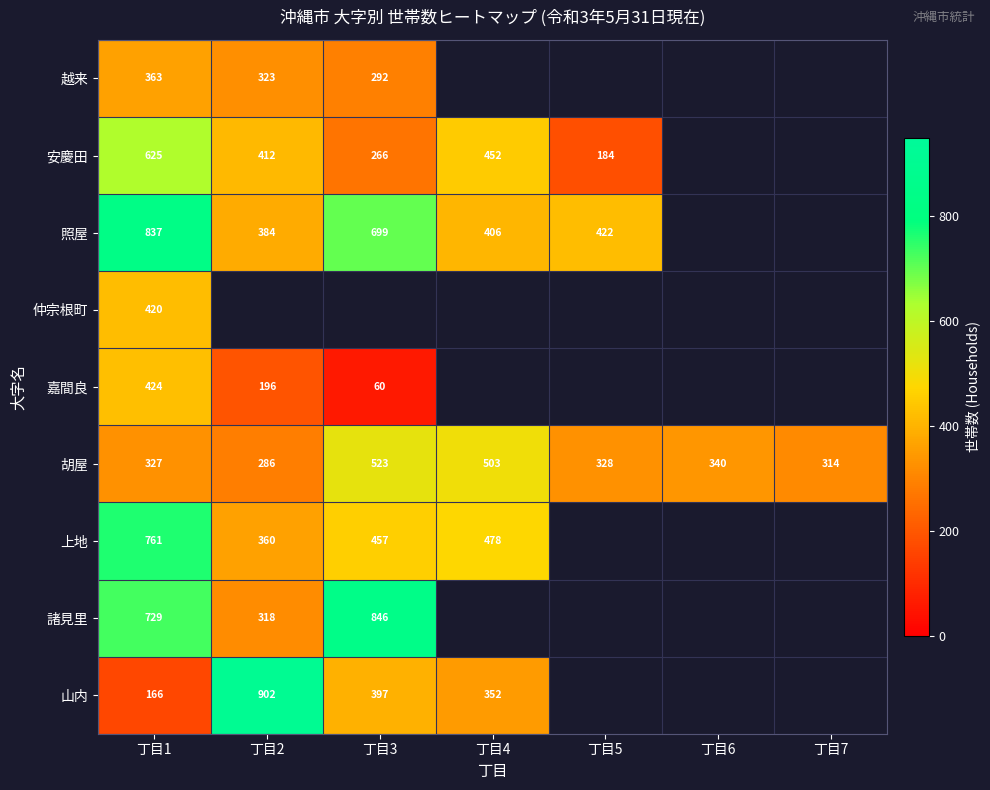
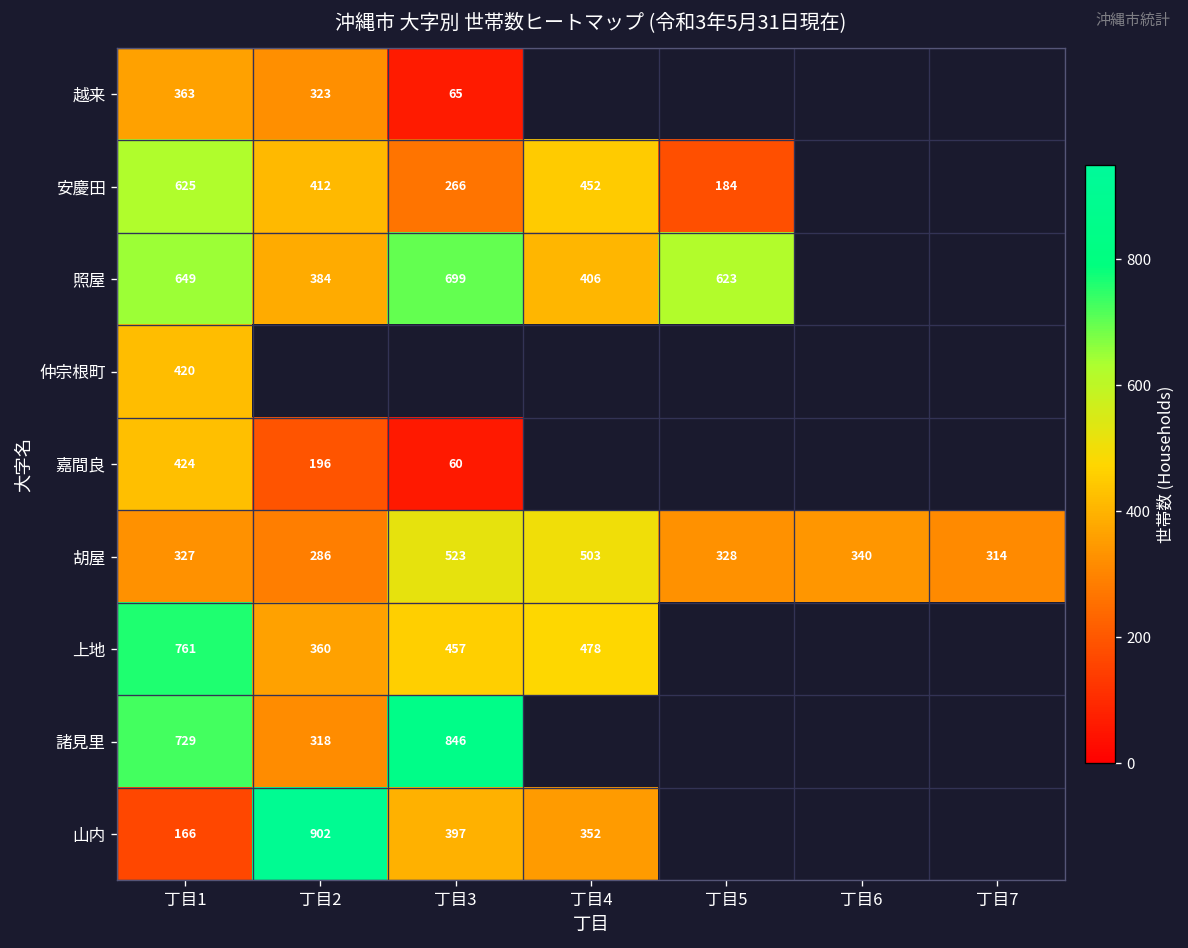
  {
    "越来": {
      "丁目1": 363,
      "丁目2": 323,
-     "丁目3": 292
+     "丁目3": 65
    },
    "安慶田": {
      "丁目1": 625,
      "丁目2": 412,
      "丁目3": 266,
      "丁目4": 452,
      "丁目5": 184
    },
    "照屋": {
-     "丁目1": 837,
+     "丁目1": 649,
      "丁目2": 384,
      "丁目3": 699,
      "丁目4": 406,
-     "丁目5": 422
+     "丁目5": 623
    },
    "仲宗根町": {
      "丁目1": 420
    },
    "嘉間良": {
      "丁目1": 424,
      "丁目2": 196,
      "丁目3": 60
    },
    "胡屋": {
      "丁目1": 327,
      "丁目2": 286,
      "丁目3": 523,
      "丁目4": 503,
      "丁目5": 328,
      "丁目6": 340,
      "丁目7": 314
    },
    "上地": {
      "丁目1": 761,
      "丁目2": 360,
      "丁目3": 457,
      "丁目4": 478
    },
    "諸見里": {
      "丁目1": 729,
      "丁目2": 318,
      "丁目3": 846
    },
    "山内": {
      "丁目1": 166,
      "丁目2": 902,
      "丁目3": 397,
      "丁目4": 352
    }
  }
